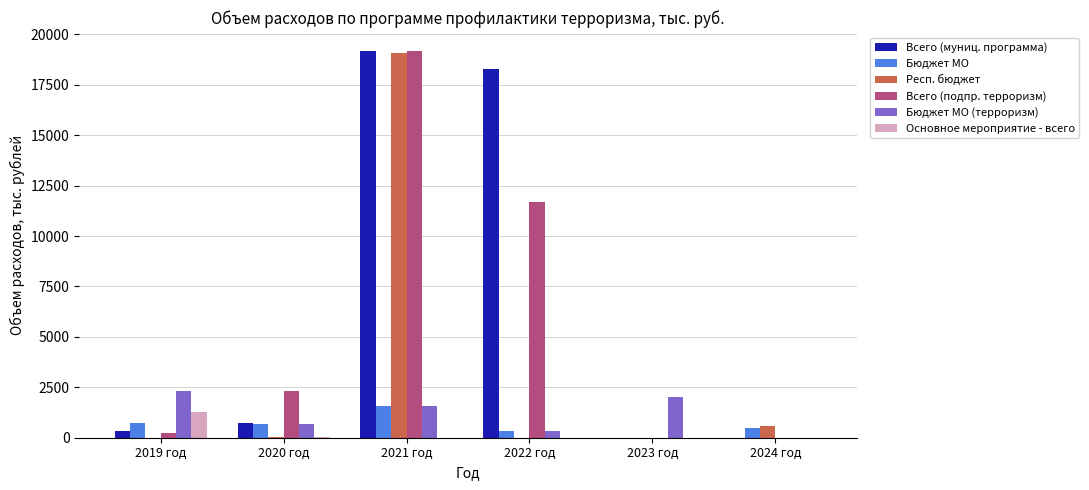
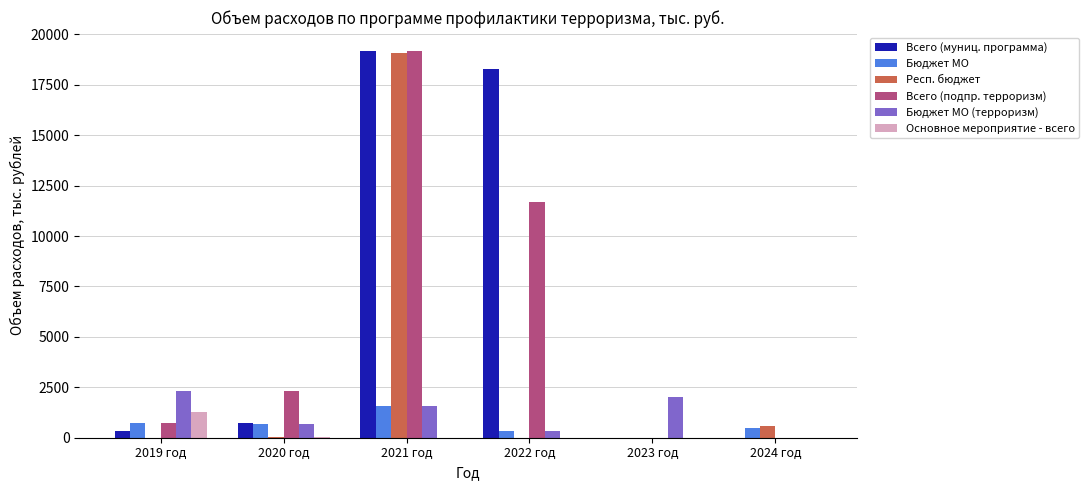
  {
    "Всего (муниц. программа)": {
      "2019 год": 300,
      "2020 год": 700,
      "2021 год": 19200,
      "2022 год": 18300
    },
    "Бюджет МО": {
      "2019 год": 700,
      "2020 год": 700,
      "2021 год": 1600,
      "2022 год": 300,
      "2024 год": 500
    },
    "Респ. бюджет": {
      "2021 год": 19100,
      "2023 год": 0,
      "2024 год": 600
    },
    "Всего (подпр. терроризм)": {
-     "2019 год": 200,
+     "2019 год": 700,
      "2020 год": 2300,
      "2021 год": 19200,
      "2022 год": 11700
    },
    "Бюджет МО (терроризм)": {
      "2019 год": 2300,
      "2020 год": 700,
      "2021 год": 1600,
      "2022 год": 300,
      "2023 год": 2000
    },
    "Основное мероприятие - всего": {
      "2019 год": 1300
    }
  }
